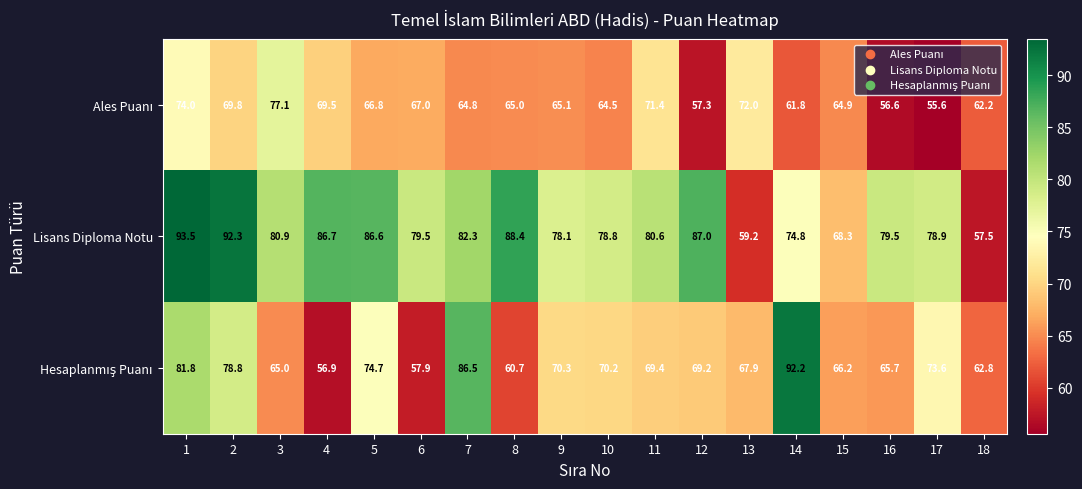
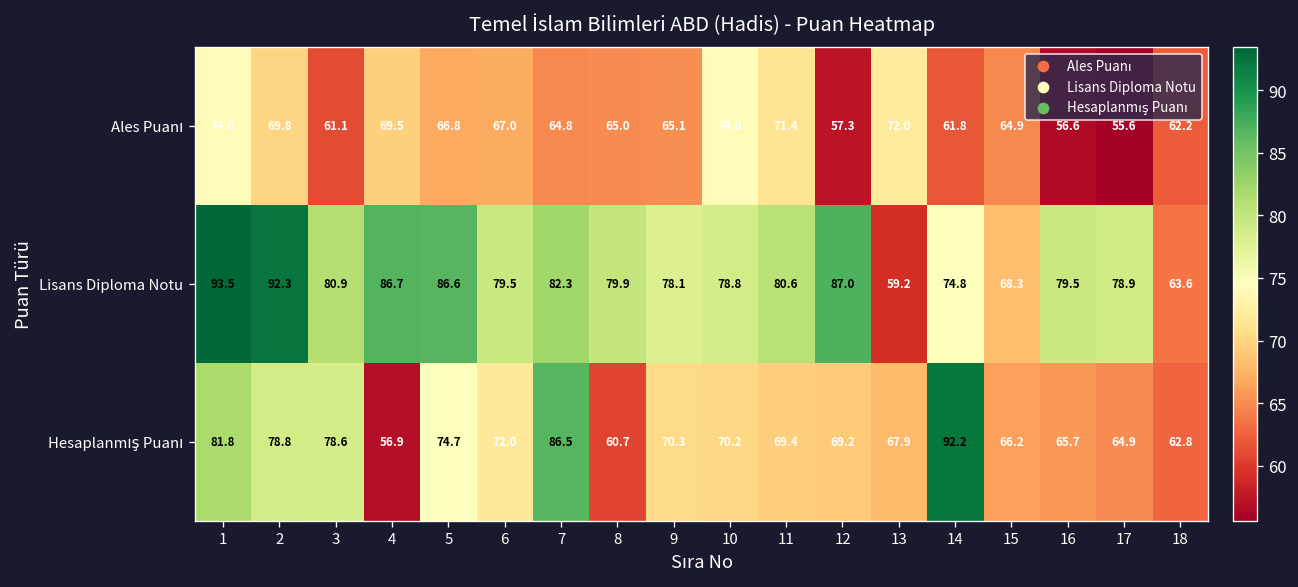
  {
    "Ales Puanı": {
      "1": 74.0,
      "2": 69.8,
-     "3": 77.1,
+     "3": 61.1,
      "4": 69.5,
      "5": 66.8,
      "6": 67.0,
      "7": 64.8,
      "8": 65.0,
      "9": 65.1,
-     "10": 64.5,
+     "10": 74.0,
      "11": 71.4,
      "12": 57.3,
      "13": 72.0,
      "14": 61.8,
      "15": 64.9,
      "16": 56.6,
      "17": 55.6,
      "18": 62.2
    },
    "Lisans Diploma Notu": {
      "1": 93.5,
      "2": 92.3,
      "3": 80.9,
      "4": 86.7,
      "5": 86.6,
      "6": 79.5,
      "7": 82.3,
-     "8": 88.4,
+     "8": 79.9,
      "9": 78.1,
      "10": 78.8,
      "11": 80.6,
      "12": 87.0,
      "13": 59.2,
      "14": 74.8,
      "15": 68.3,
      "16": 79.5,
      "17": 78.9,
-     "18": 57.5
+     "18": 63.6
    },
    "Hesaplanmış Puanı": {
      "1": 81.8,
      "2": 78.8,
-     "3": 65.0,
+     "3": 78.6,
      "4": 56.9,
      "5": 74.7,
-     "6": 57.9,
+     "6": 72.0,
      "7": 86.5,
      "8": 60.7,
      "9": 70.3,
      "10": 70.2,
      "11": 69.4,
      "12": 69.2,
      "13": 67.9,
      "14": 92.2,
      "15": 66.2,
      "16": 65.7,
-     "17": 73.6,
+     "17": 64.9,
      "18": 62.8
    }
  }
